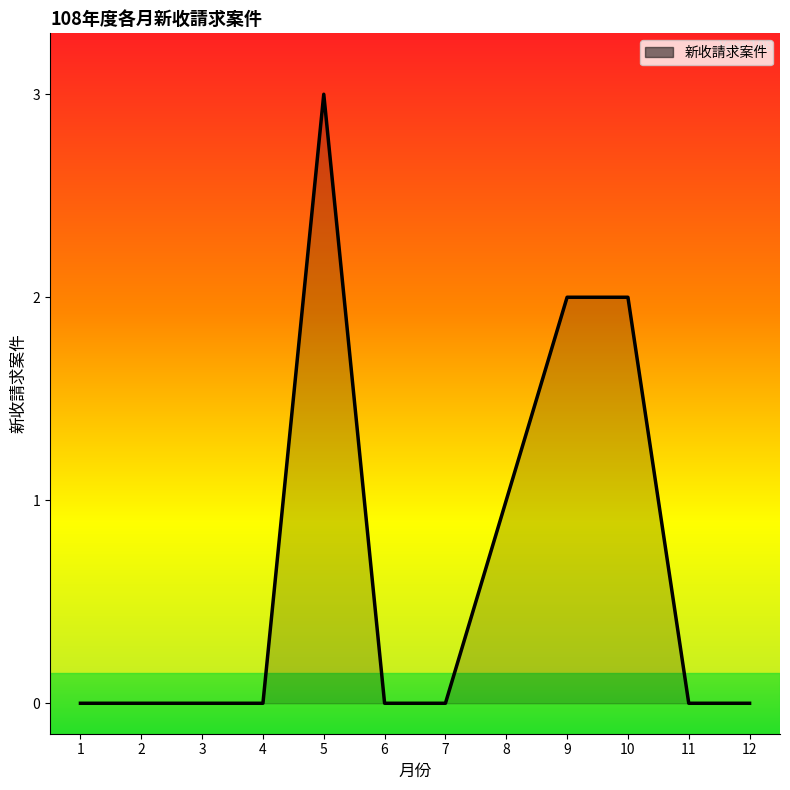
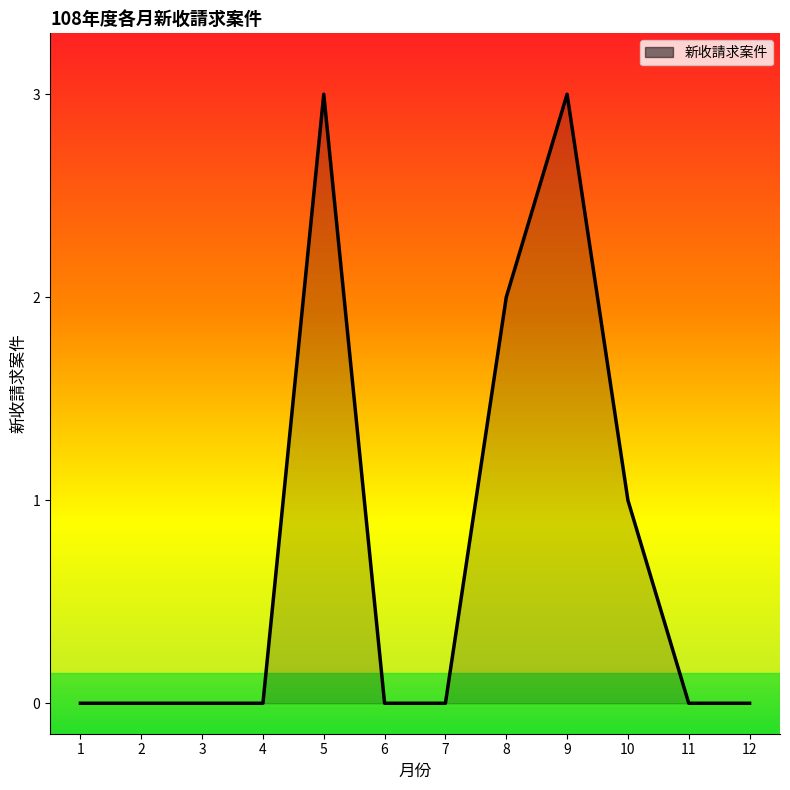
  {
    "5": 3,
-   "8": 1,
-   "9": 2,
-   "10": 2
+   "8": 2,
+   "9": 3,
+   "10": 1
  }
